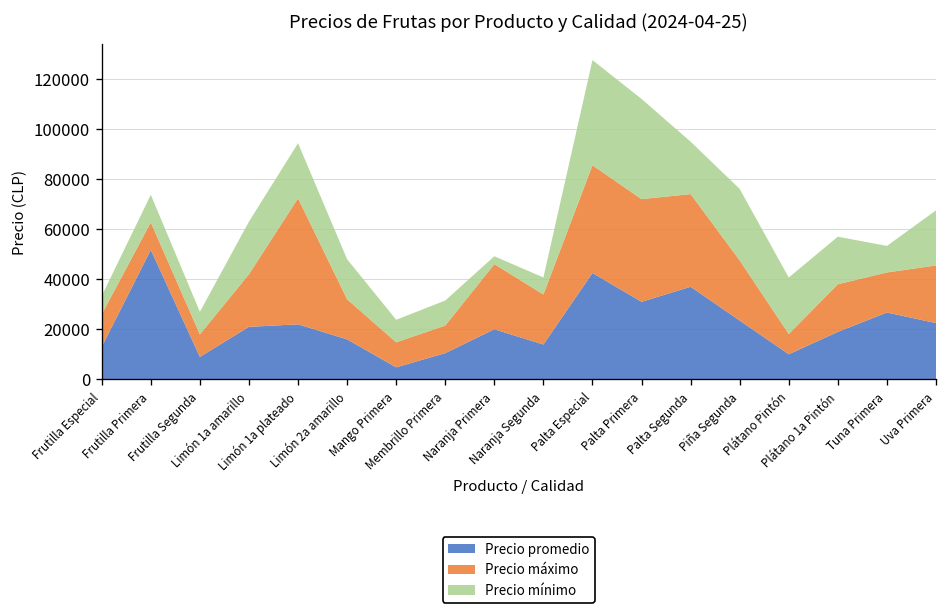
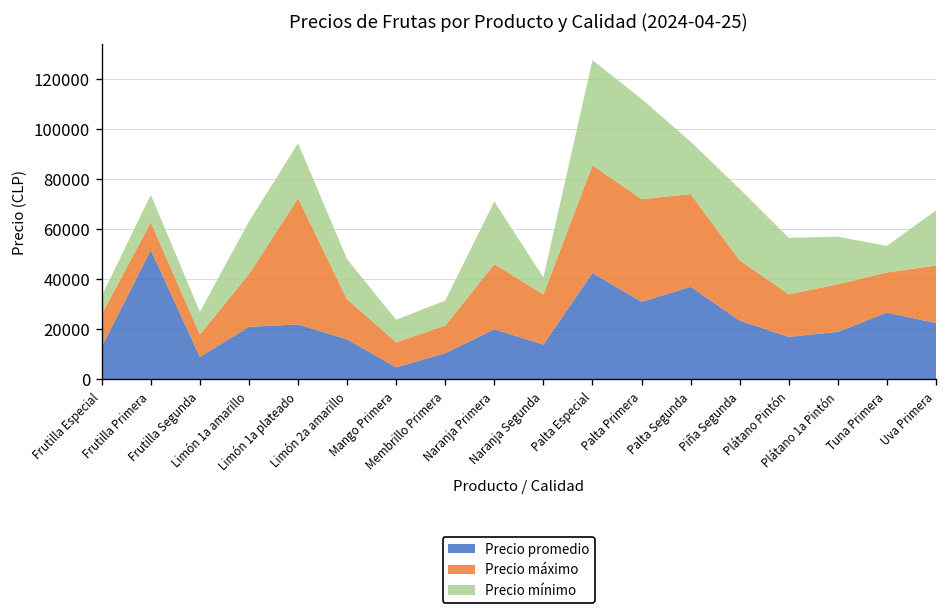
  {
    "Precio promedio": {
      "Frutilla Especial": 13000,
      "Frutilla Primera": 52000,
      "Frutilla Segunda": 9000,
      "Limón 1a amarillo": 21000,
      "Limón 1a plateado": 22000,
      "Limón 2a amarillo": 16000,
      "Mango Primera": 5000,
      "Membrillo Primera": 11000,
      "Naranja Primera": 20000,
      "Naranja Segunda": 14000,
      "Palta Especial": 43000,
      "Palta Primera": 31000,
      "Palta Segunda": 37000,
      "Piña Segunda": 24000,
-     "Plátano Pintón": 10000,
+     "Plátano Pintón": 17000,
      "Plátano 1a Pintón": 19000,
      "Tuna Primera": 27000,
      "Uva Primera": 23000
    },
    "Precio máximo": {
      "Frutilla Especial": 13000,
      "Frutilla Primera": 11000,
      "Frutilla Segunda": 9000,
      "Limón 1a amarillo": 21000,
      "Limón 1a plateado": 50000,
      "Limón 2a amarillo": 16000,
      "Mango Primera": 10000,
      "Membrillo Primera": 11000,
      "Naranja Primera": 26000,
      "Naranja Segunda": 20000,
      "Palta Especial": 43000,
      "Palta Primera": 41000,
      "Palta Segunda": 37000,
      "Piña Segunda": 24000,
-     "Plátano Pintón": 8000,
+     "Plátano Pintón": 17000,
      "Plátano 1a Pintón": 19000,
      "Tuna Primera": 16000,
      "Uva Primera": 23000
    },
    "Precio mínimo": {
      "Frutilla Especial": 7000,
      "Frutilla Primera": 11000,
      "Frutilla Segunda": 9000,
      "Limón 1a amarillo": 21000,
      "Limón 1a plateado": 22000,
      "Limón 2a amarillo": 16000,
      "Mango Primera": 9000,
      "Membrillo Primera": 10000,
-     "Naranja Primera": 3000,
+     "Naranja Primera": 25000,
      "Naranja Segunda": 7000,
      "Palta Especial": 42000,
      "Palta Primera": 40000,
      "Palta Segunda": 21000,
      "Piña Segunda": 29000,
      "Plátano Pintón": 23000,
      "Plátano 1a Pintón": 19000,
      "Tuna Primera": 11000,
      "Uva Primera": 22000
    }
  }
